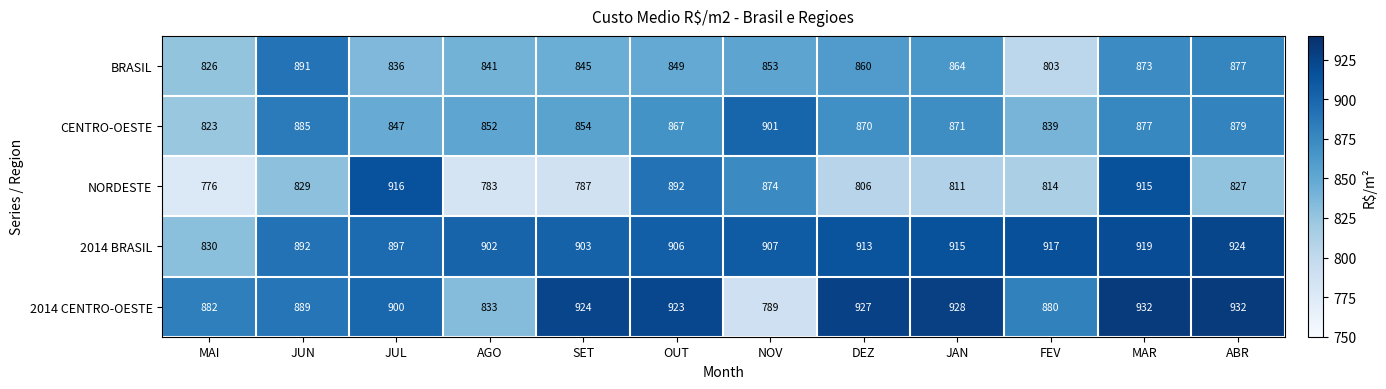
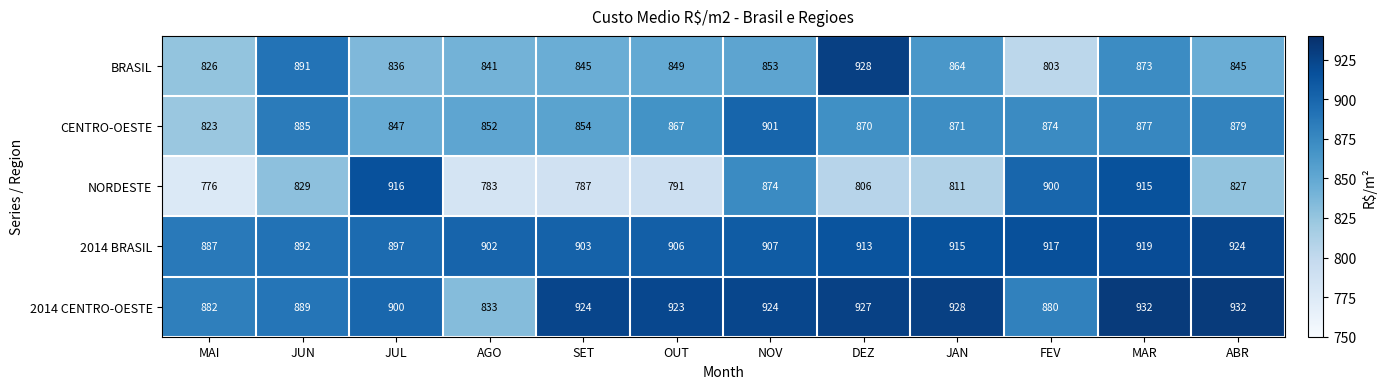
  {
    "BRASIL": {
      "MAI": 826,
      "JUN": 891,
      "JUL": 836,
      "AGO": 841,
      "SET": 845,
      "OUT": 849,
      "NOV": 853,
-     "DEZ": 860,
+     "DEZ": 928,
      "JAN": 864,
      "FEV": 803,
      "MAR": 873,
-     "ABR": 877
+     "ABR": 845
    },
    "CENTRO-OESTE": {
      "MAI": 823,
      "JUN": 885,
      "JUL": 847,
      "AGO": 852,
      "SET": 854,
      "OUT": 867,
      "NOV": 901,
      "DEZ": 870,
      "JAN": 871,
-     "FEV": 839,
+     "FEV": 874,
      "MAR": 877,
      "ABR": 879
    },
    "NORDESTE": {
      "MAI": 776,
      "JUN": 829,
      "JUL": 916,
      "AGO": 783,
      "SET": 787,
-     "OUT": 892,
+     "OUT": 791,
      "NOV": 874,
      "DEZ": 806,
      "JAN": 811,
-     "FEV": 814,
+     "FEV": 900,
      "MAR": 915,
      "ABR": 827
    },
    "2014 BRASIL": {
-     "MAI": 830,
+     "MAI": 887,
      "JUN": 892,
      "JUL": 897,
      "AGO": 902,
      "SET": 903,
      "OUT": 906,
      "NOV": 907,
      "DEZ": 913,
      "JAN": 915,
      "FEV": 917,
      "MAR": 919,
      "ABR": 924
    },
    "2014 CENTRO-OESTE": {
      "MAI": 882,
      "JUN": 889,
      "JUL": 900,
      "AGO": 833,
      "SET": 924,
      "OUT": 923,
-     "NOV": 789,
+     "NOV": 924,
      "DEZ": 927,
      "JAN": 928,
      "FEV": 880,
      "MAR": 932,
      "ABR": 932
    }
  }
